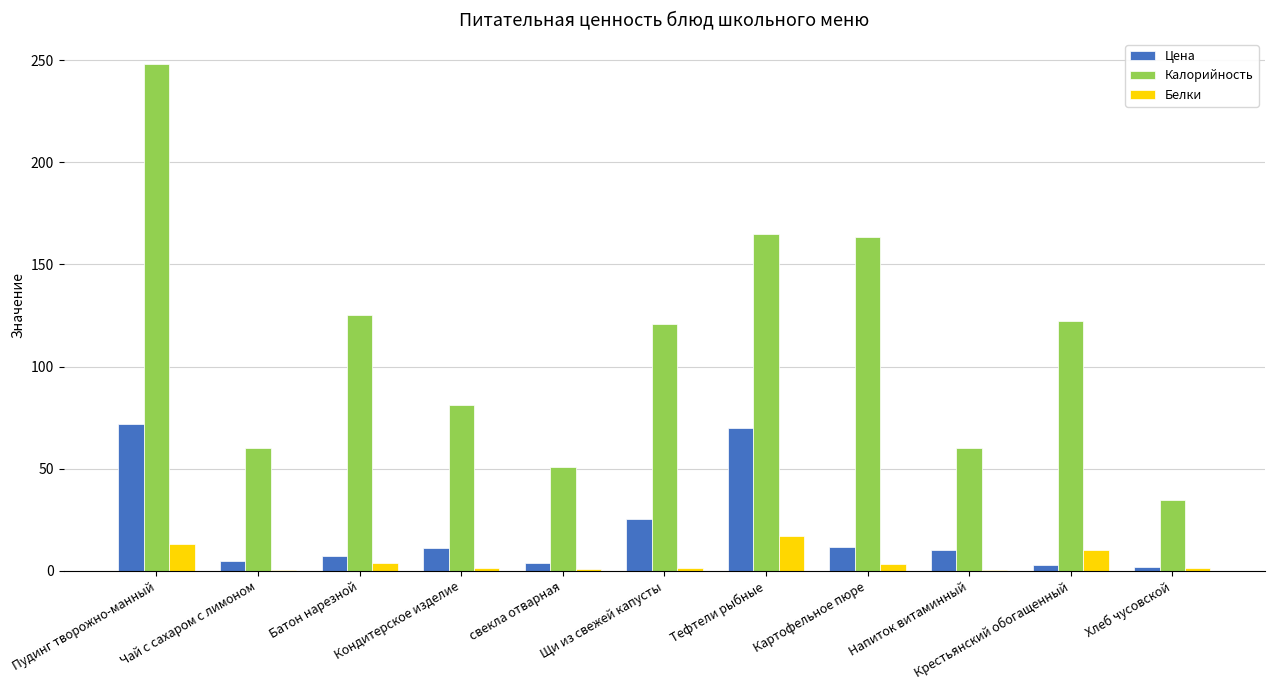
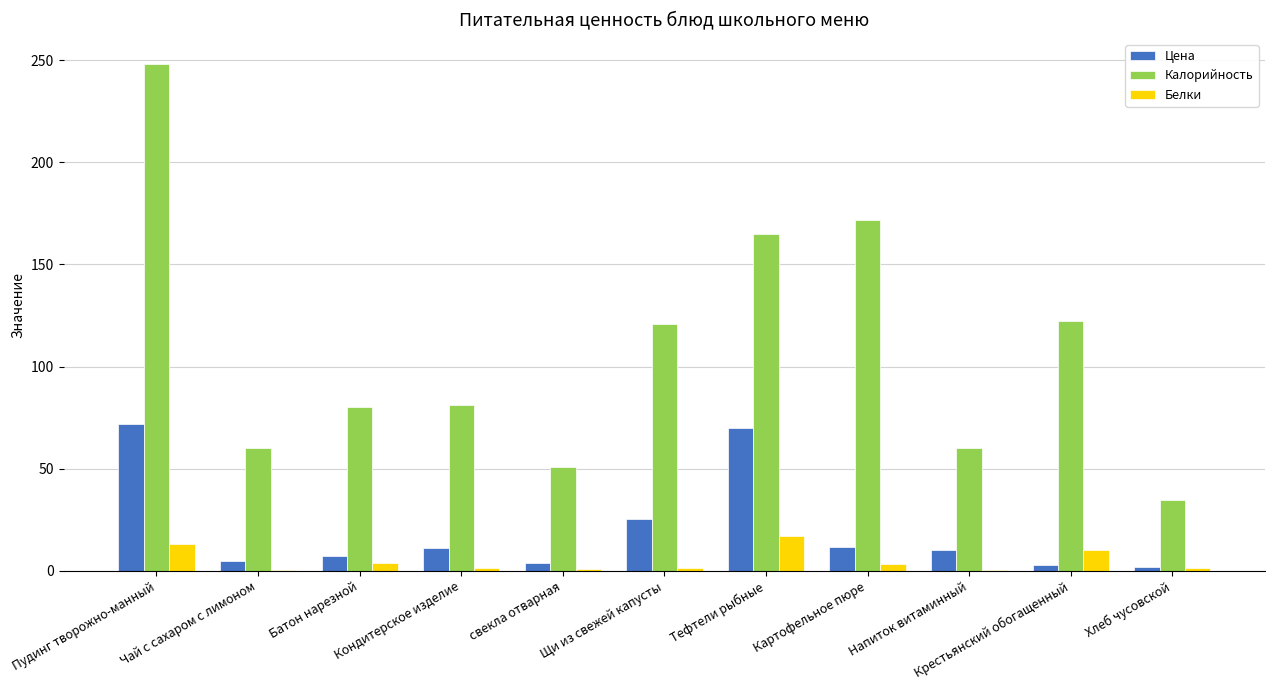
  {
    "Цена": {
      "Пудинг творожно-манный": 72,
      "Чай с сахаром с лимоном": 5,
      "Батон нарезной": 7,
      "Кондитерское изделие": 11,
      "свекла отварная": 4,
      "Щи из свежей капусты": 25,
      "Тефтели рыбные": 70,
      "Картофельное пюре": 12,
      "Напиток витаминный": 10,
      "Крестьянский обогащенный": 3,
      "Хлеб чусовской": 2
    },
    "Калорийность": {
      "Пудинг творожно-манный": 248,
      "Чай с сахаром с лимоном": 60,
-     "Батон нарезной": 125,
+     "Батон нарезной": 80,
      "Кондитерское изделие": 81,
      "свекла отварная": 51,
      "Щи из свежей капусты": 121,
      "Тефтели рыбные": 165,
-     "Картофельное пюре": 164,
+     "Картофельное пюре": 172,
      "Напиток витаминный": 60,
      "Крестьянский обогащенный": 122,
      "Хлеб чусовской": 35
    },
    "Белки": {
      "Пудинг творожно-манный": 13,
      "Батон нарезной": 4,
      "Щи из свежей капусты": 2,
      "Тефтели рыбные": 17,
      "Картофельное пюре": 3,
      "Крестьянский обогащенный": 10,
      "Хлеб чусовской": 1
    }
  }
